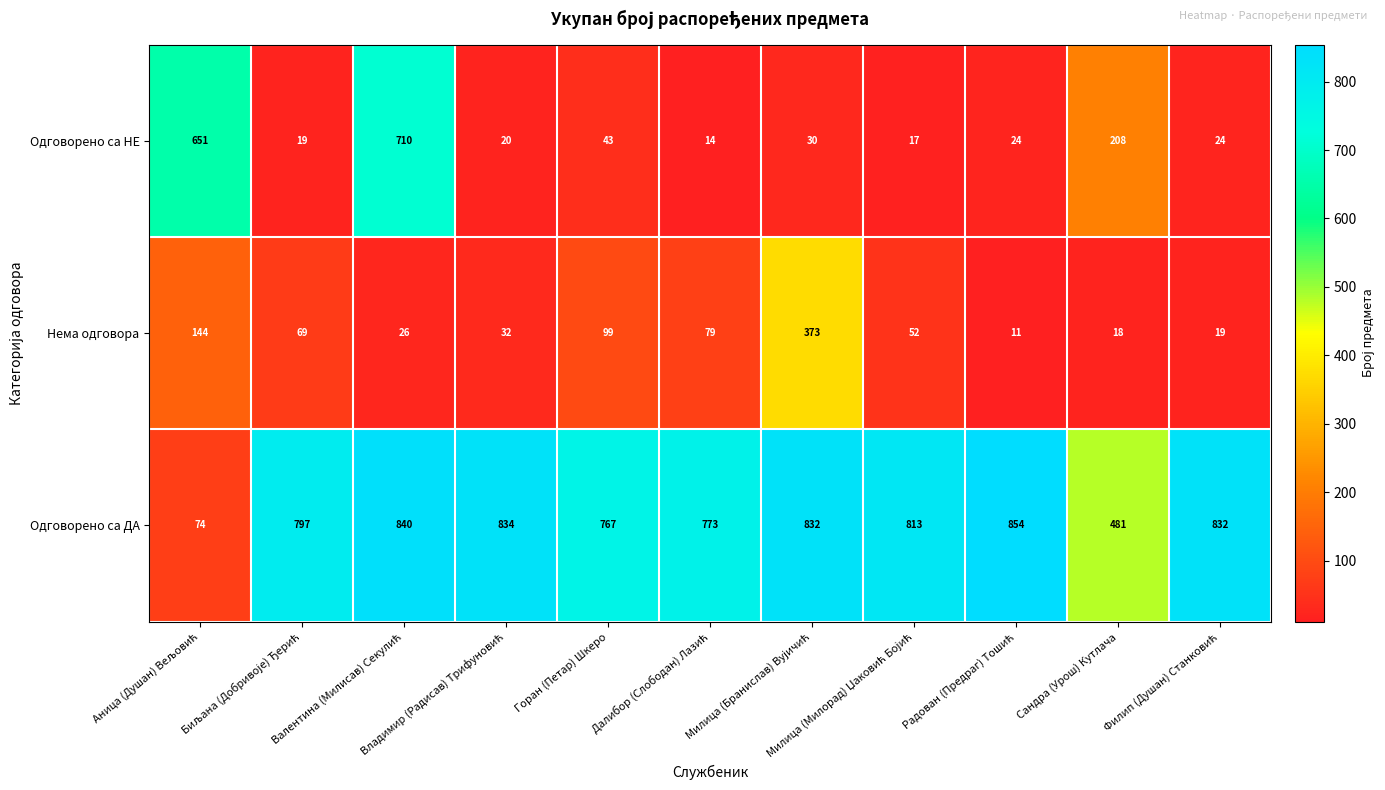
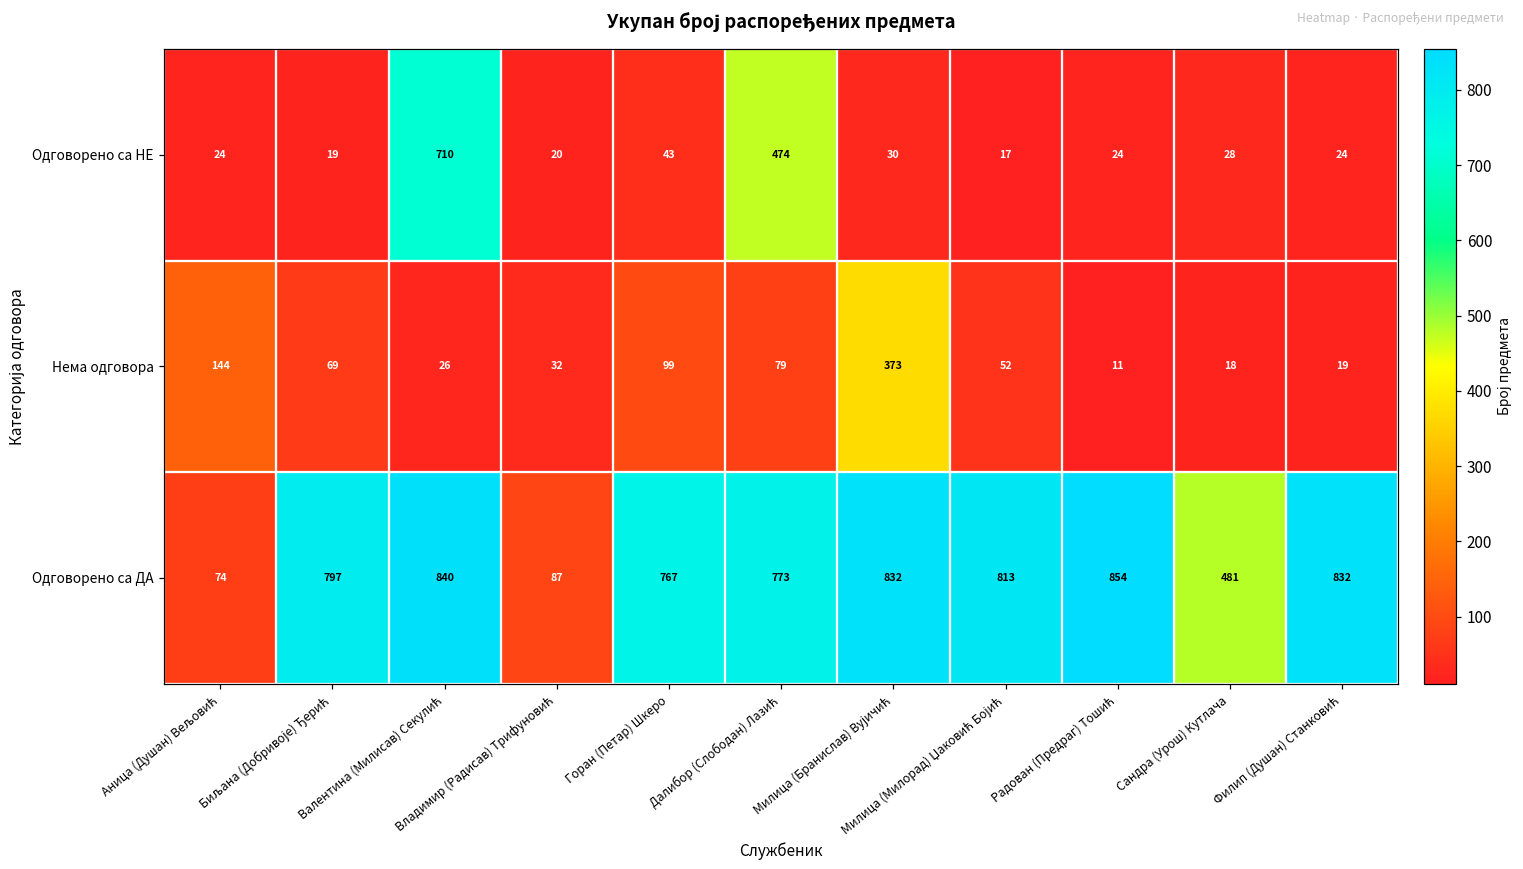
  {
    "Одговорено са НЕ": {
-     "Аница (Душан) Вељовић": 651,
+     "Аница (Душан) Вељовић": 24,
      "Биљана (Добривоје) Ђерић": 19,
      "Валентина (Милисав) Секулић": 710,
      "Владимир (Радисав) Трифуновић": 20,
      "Горан (Петар) Шкеро": 43,
-     "Далибор (Слободан) Лазић": 14,
+     "Далибор (Слободан) Лазић": 474,
      "Милица (Бранислав) Вујичић": 30,
      "Милица (Милорад) Џаковић Бојић": 17,
      "Радован (Предраг) Тошић": 24,
-     "Сандра (Урош) Кутлача": 208,
+     "Сандра (Урош) Кутлача": 28,
      "Филип (Душан) Станковић": 24
    },
    "Нема одговора": {
      "Аница (Душан) Вељовић": 144,
      "Биљана (Добривоје) Ђерић": 69,
      "Валентина (Милисав) Секулић": 26,
      "Владимир (Радисав) Трифуновић": 32,
      "Горан (Петар) Шкеро": 99,
      "Далибор (Слободан) Лазић": 79,
      "Милица (Бранислав) Вујичић": 373,
      "Милица (Милорад) Џаковић Бојић": 52,
      "Радован (Предраг) Тошић": 11,
      "Сандра (Урош) Кутлача": 18,
      "Филип (Душан) Станковић": 19
    },
    "Одговорено са ДА": {
      "Аница (Душан) Вељовић": 74,
      "Биљана (Добривоје) Ђерић": 797,
      "Валентина (Милисав) Секулић": 840,
-     "Владимир (Радисав) Трифуновић": 834,
+     "Владимир (Радисав) Трифуновић": 87,
      "Горан (Петар) Шкеро": 767,
      "Далибор (Слободан) Лазић": 773,
      "Милица (Бранислав) Вујичић": 832,
      "Милица (Милорад) Џаковић Бојић": 813,
      "Радован (Предраг) Тошић": 854,
      "Сандра (Урош) Кутлача": 481,
      "Филип (Душан) Станковић": 832
    }
  }
